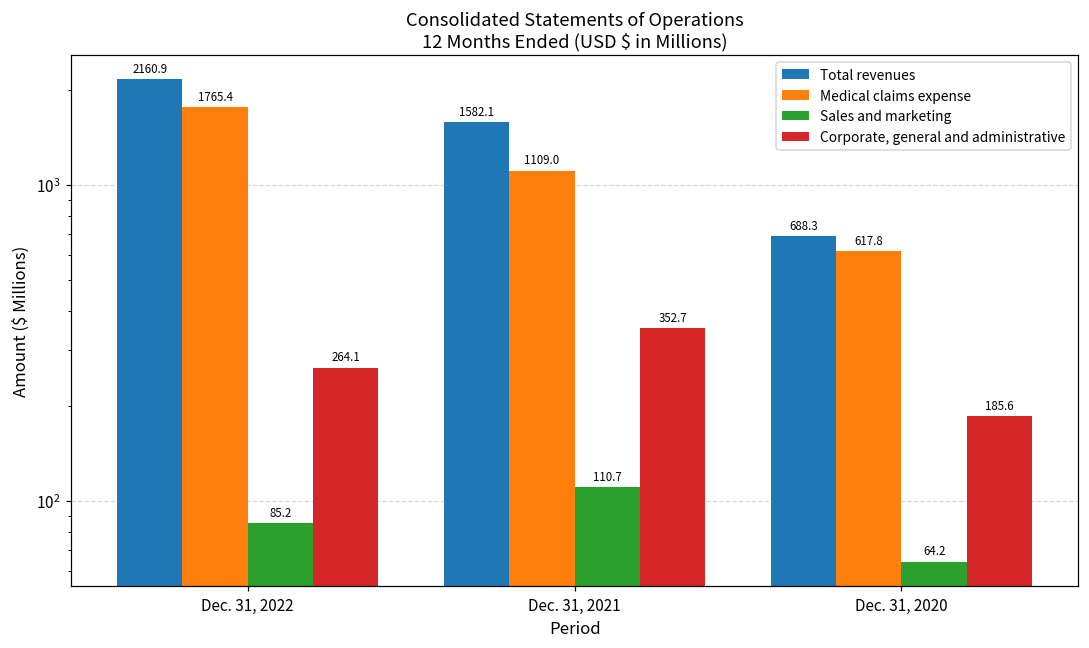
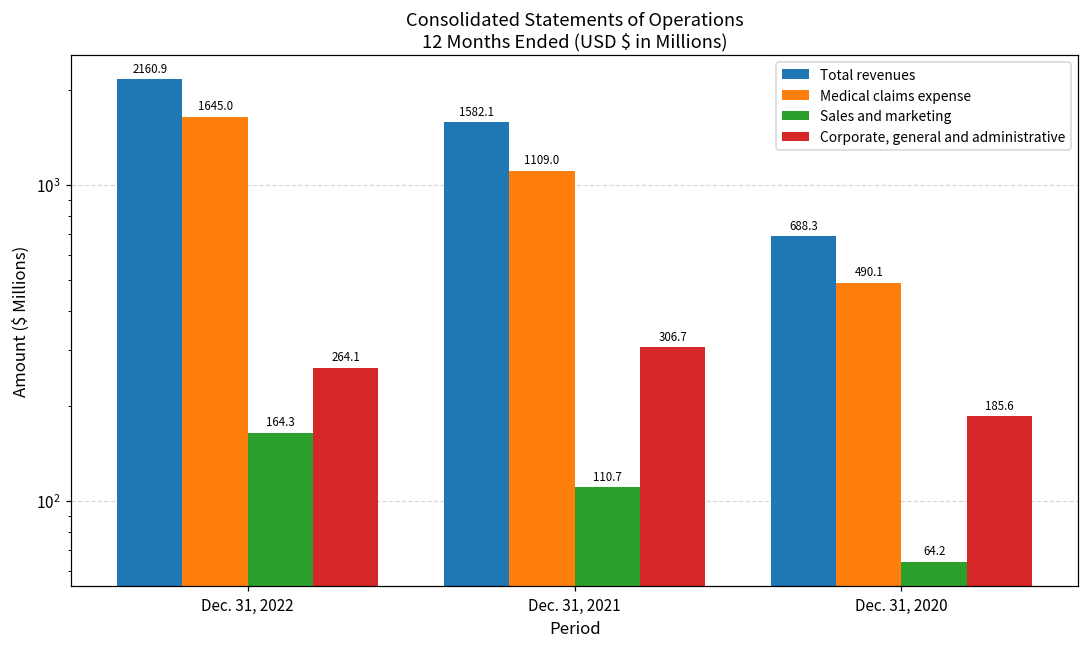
  {
    "Total revenues": {
      "Dec. 31, 2022": 2160.9,
      "Dec. 31, 2021": 1582.1,
      "Dec. 31, 2020": 688.3
    },
    "Medical claims expense": {
-     "Dec. 31, 2022": 1765.4,
+     "Dec. 31, 2022": 1645.0,
      "Dec. 31, 2021": 1109.0,
-     "Dec. 31, 2020": 617.8
+     "Dec. 31, 2020": 490.1
    },
    "Sales and marketing": {
-     "Dec. 31, 2022": 85.2,
+     "Dec. 31, 2022": 164.3,
      "Dec. 31, 2021": 110.7,
      "Dec. 31, 2020": 64.2
    },
    "Corporate, general and administrative": {
      "Dec. 31, 2022": 264.1,
-     "Dec. 31, 2021": 352.7,
+     "Dec. 31, 2021": 306.7,
      "Dec. 31, 2020": 185.6
    }
  }
